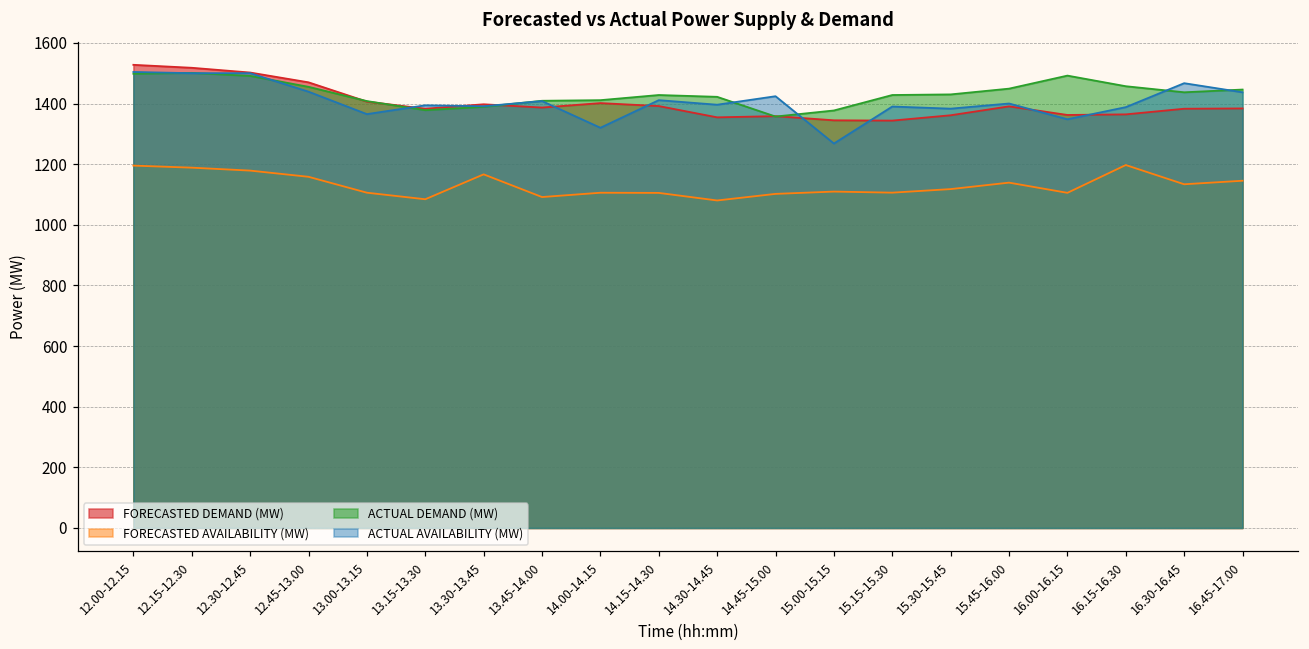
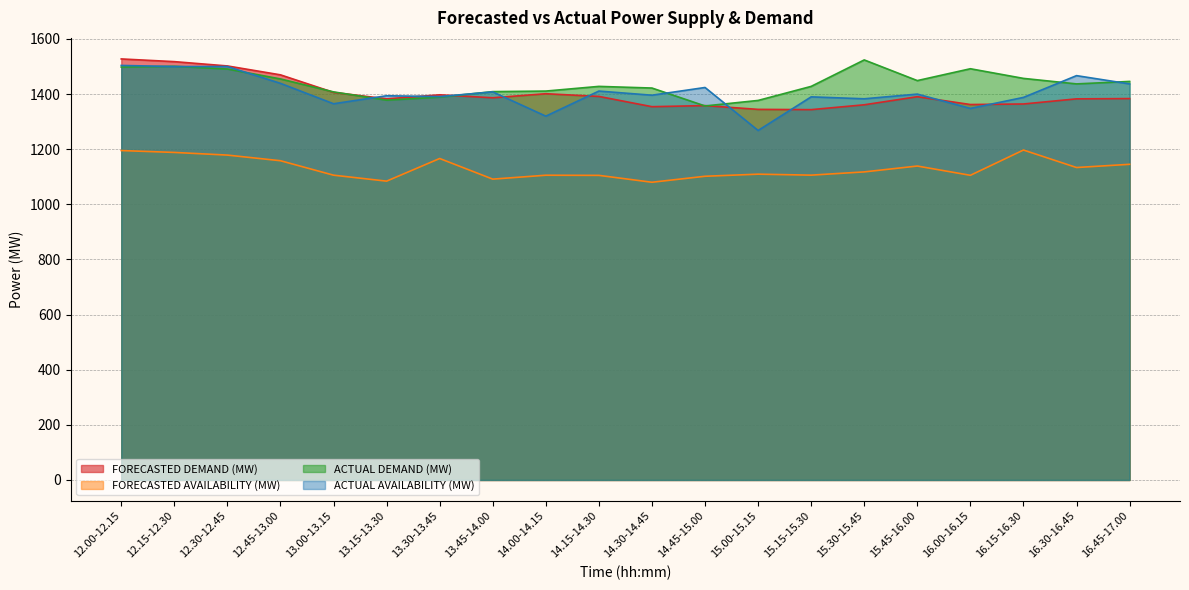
  {
    "FORECASTED DEMAND (MW)": {
      "12.00-12.15": 1530,
      "12.15-12.30": 1520,
      "12.45-13.00": 1470,
      "13.45-14.00": 1390,
      "14.00-14.15": 1400,
      "14.15-14.30": 1390,
      "14.30-14.45": 1350,
      "15.00-15.15": 1340,
      "15.15-15.30": 1340,
      "15.30-15.45": 1360,
      "15.45-16.00": 1390,
      "16.00-16.15": 1360,
      "16.15-16.30": 1360,
      "16.30-16.45": 1380,
      "16.45-17.00": 1380
    },
    "FORECASTED AVAILABILITY (MW)": {
      "12.00-12.15": 1200,
      "12.15-12.30": 1190,
      "12.30-12.45": 1180,
      "12.45-13.00": 1160,
      "13.00-13.15": 1110,
      "13.15-13.30": 1080,
      "13.30-13.45": 1170,
      "13.45-14.00": 1090,
      "14.00-14.15": 1110,
      "14.15-14.30": 1110,
      "14.30-14.45": 1080,
      "14.45-15.00": 1100,
      "15.00-15.15": 1110,
      "15.15-15.30": 1110,
      "15.30-15.45": 1120,
      "15.45-16.00": 1140,
      "16.00-16.15": 1110,
      "16.15-16.30": 1200,
      "16.30-16.45": 1130,
      "16.45-17.00": 1150
    },
    "ACTUAL DEMAND (MW)": {
      "12.45-13.00": 1460,
      "14.00-14.15": 1410,
      "14.15-14.30": 1430,
      "14.30-14.45": 1420,
      "15.00-15.15": 1380,
      "15.15-15.30": 1430,
-     "15.30-15.45": 1430,
+     "15.30-15.45": 1520,
      "15.45-16.00": 1450,
      "16.00-16.15": 1490,
      "16.15-16.30": 1460,
      "16.30-16.45": 1440
    },
    "ACTUAL AVAILABILITY (MW)": {
      "12.45-13.00": 1440,
      "13.00-13.15": 1370,
      "13.15-13.30": 1390,
      "14.00-14.15": 1320,
      "14.15-14.30": 1410,
      "14.30-14.45": 1400,
      "14.45-15.00": 1420,
      "15.00-15.15": 1270,
      "15.15-15.30": 1390,
      "15.30-15.45": 1380,
      "15.45-16.00": 1400,
      "16.00-16.15": 1350,
      "16.15-16.30": 1390,
      "16.30-16.45": 1470
    }
  }
